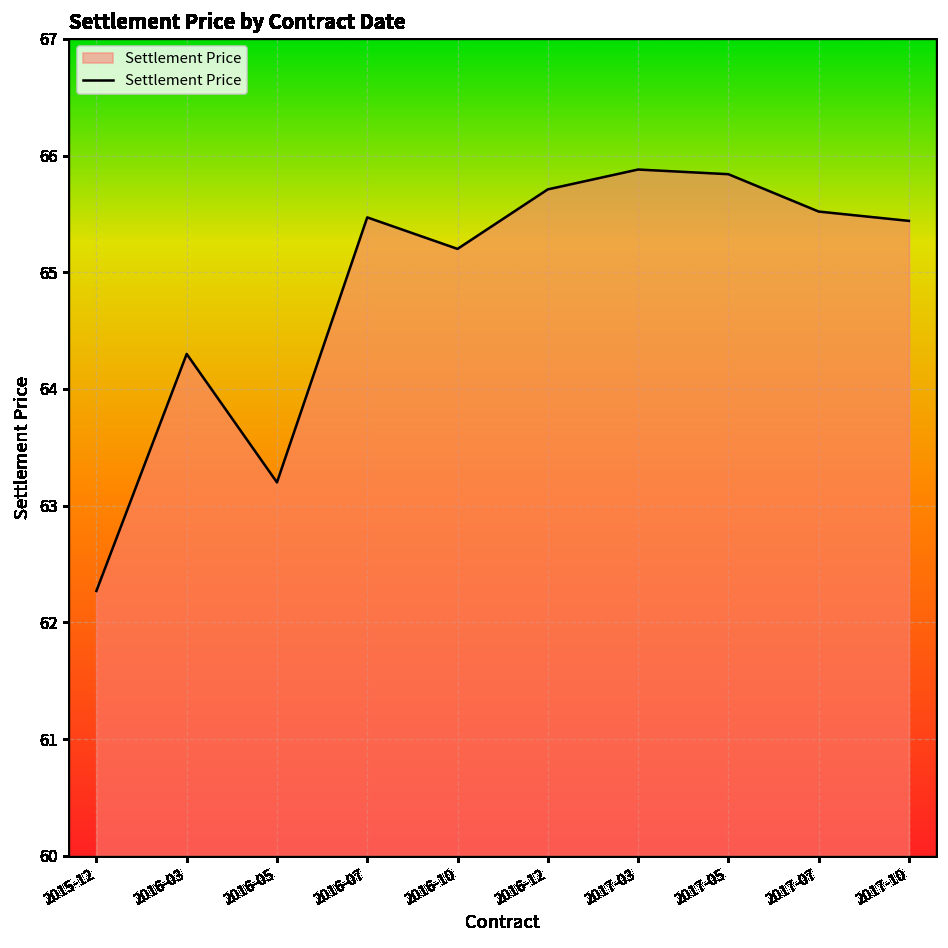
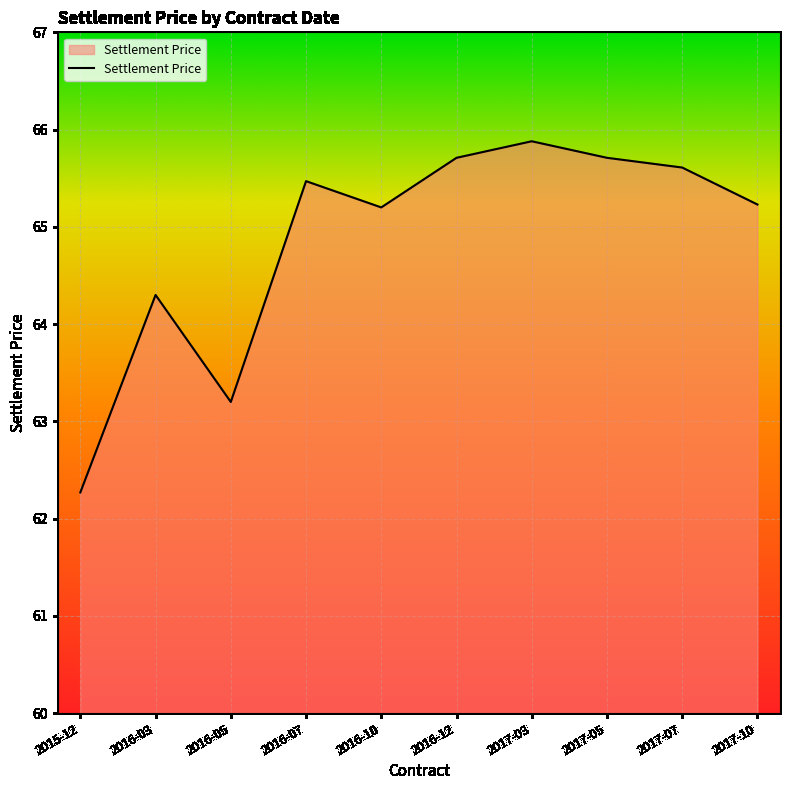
  {
    "2015-12": 62.3,
    "2016-03": 64.3,
    "2016-05": 63.2,
    "2016-07": 65.5,
    "2016-10": 65.2,
    "2016-12": 65.7,
    "2017-03": 65.9,
-   "2017-05": 65.8,
-   "2017-07": 65.5,
-   "2017-10": 65.4
+   "2017-05": 65.7,
+   "2017-07": 65.6,
+   "2017-10": 65.2
  }
